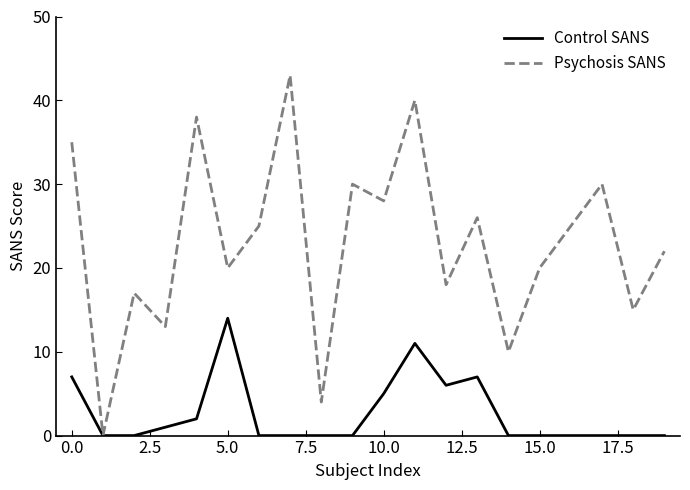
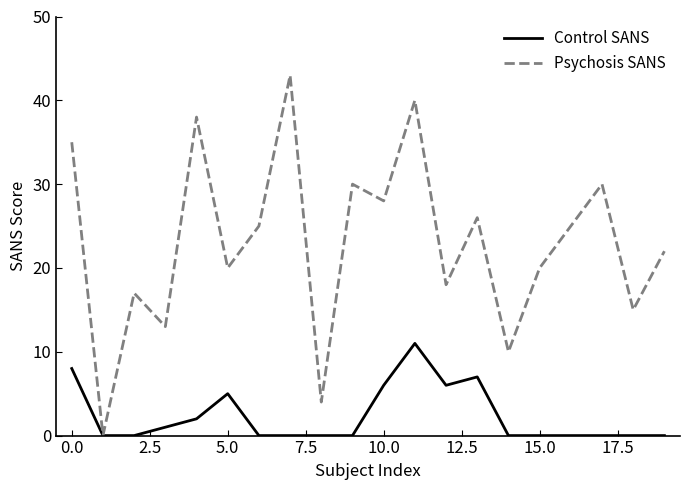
  {
    "Control SANS": {
-     "0.0": 7,
-     "5.0": 14,
-     "10.0": 5,
+     "0.0": 8,
+     "5.0": 5,
+     "10.0": 6,
      "15.0": 0
    },
    "Psychosis SANS": {
      "0.0": 35,
      "5.0": 20,
      "10.0": 28,
      "15.0": 20
    }
  }
